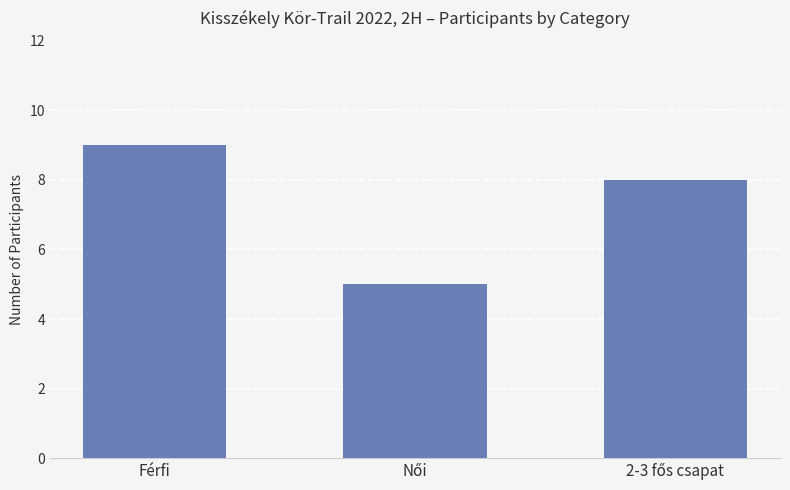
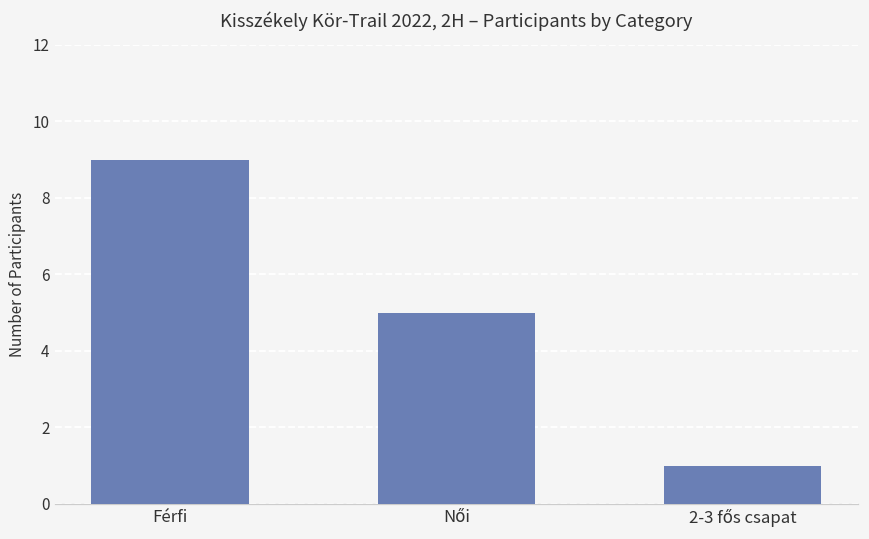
  {
    "Férfi": 9,
    "Női": 5,
-   "2-3 fős csapat": 8
+   "2-3 fős csapat": 1
  }
